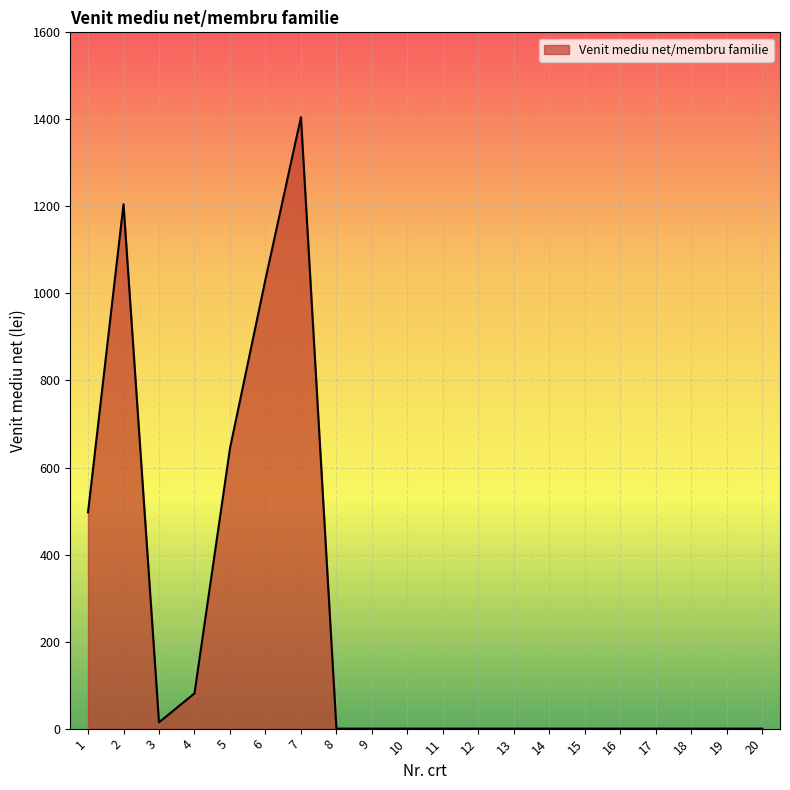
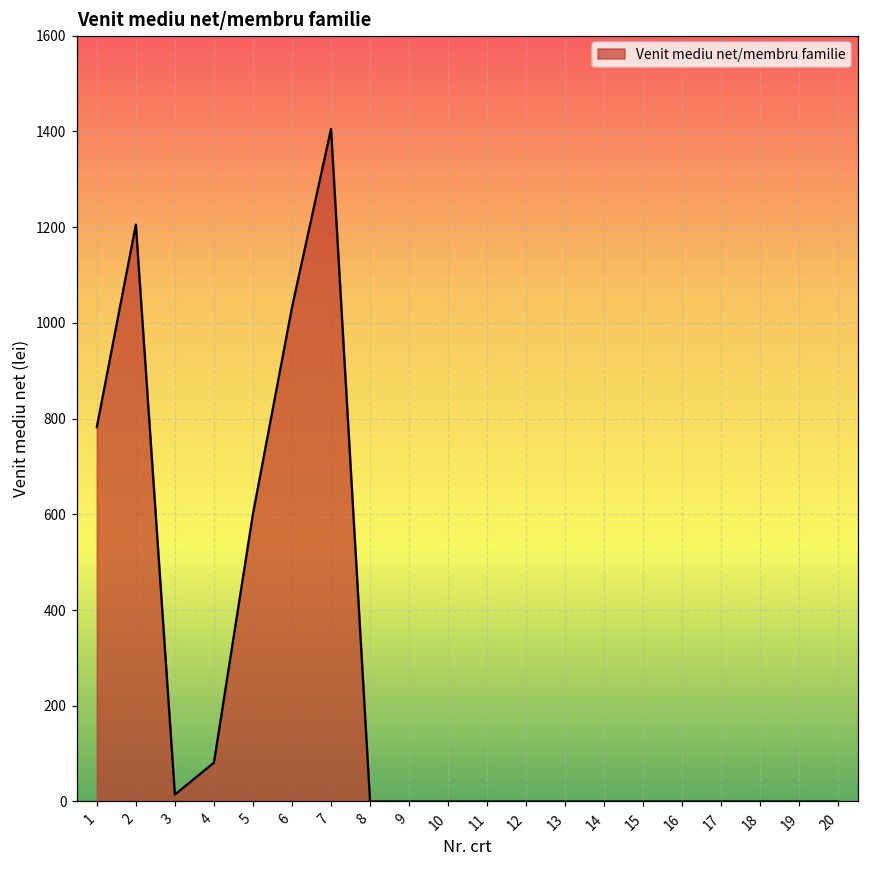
  {
-   "1": 500,
+   "1": 780,
    "2": 1210,
    "3": 10,
    "4": 80,
-   "5": 640,
+   "5": 600,
    "6": 1030,
    "7": 1410,
    "8": 0,
    "9": 0,
    "10": 0,
    "11": 0,
    "12": 0,
    "13": 0,
    "14": 0,
    "15": 0,
    "16": 0,
    "17": 0,
    "18": 0,
    "19": 0,
    "20": 0
  }
